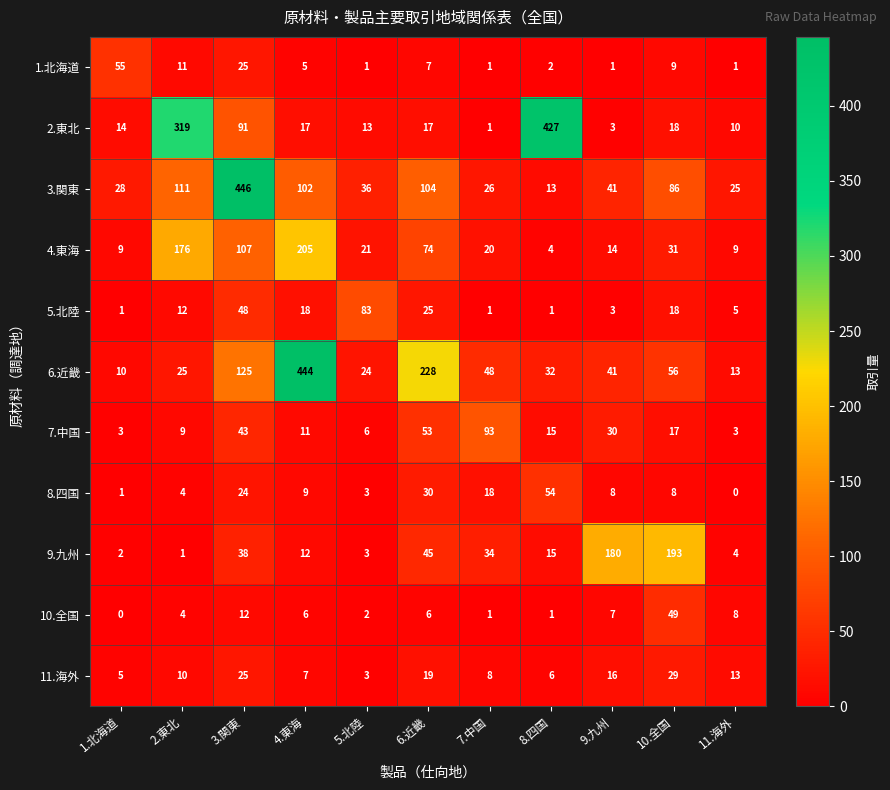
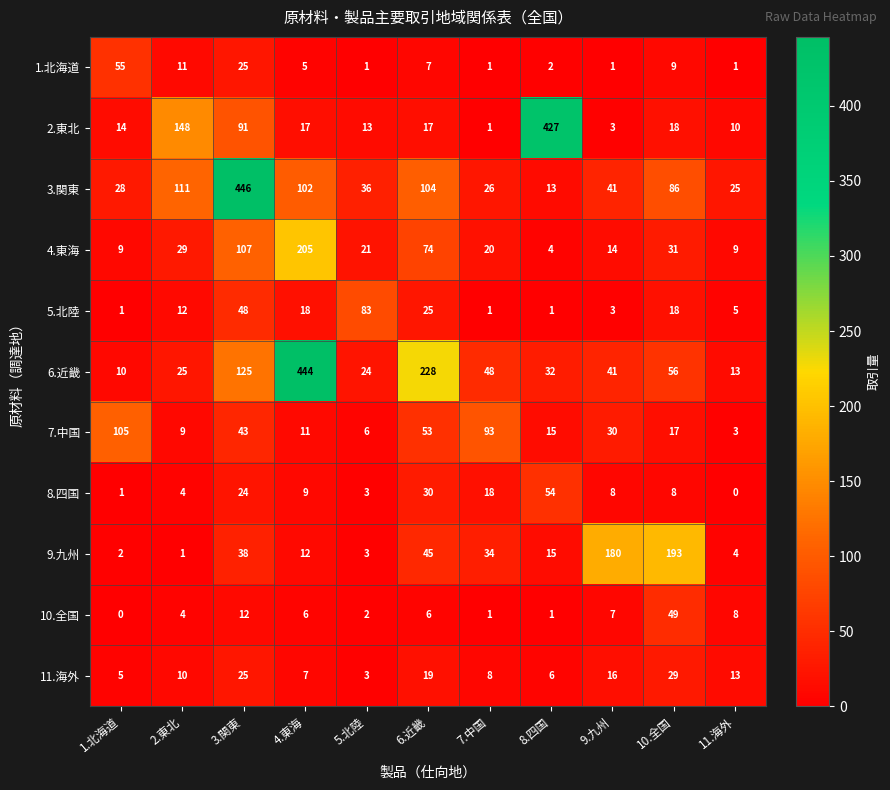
  {
    "1.北海道": {
      "1.北海道": 55,
      "2.東北": 11,
      "3.関東": 25,
      "4.東海": 5,
      "5.北陸": 1,
      "6.近畿": 7,
      "7.中国": 1,
      "8.四国": 2,
      "9.九州": 1,
      "10.全国": 9,
      "11.海外": 1
    },
    "2.東北": {
      "1.北海道": 14,
-     "2.東北": 319,
+     "2.東北": 148,
      "3.関東": 91,
      "4.東海": 17,
      "5.北陸": 13,
      "6.近畿": 17,
      "7.中国": 1,
      "8.四国": 427,
      "9.九州": 3,
      "10.全国": 18,
      "11.海外": 10
    },
    "3.関東": {
      "1.北海道": 28,
      "2.東北": 111,
      "3.関東": 446,
      "4.東海": 102,
      "5.北陸": 36,
      "6.近畿": 104,
      "7.中国": 26,
      "8.四国": 13,
      "9.九州": 41,
      "10.全国": 86,
      "11.海外": 25
    },
    "4.東海": {
      "1.北海道": 9,
-     "2.東北": 176,
+     "2.東北": 29,
      "3.関東": 107,
      "4.東海": 205,
      "5.北陸": 21,
      "6.近畿": 74,
      "7.中国": 20,
      "8.四国": 4,
      "9.九州": 14,
      "10.全国": 31,
      "11.海外": 9
    },
    "5.北陸": {
      "1.北海道": 1,
      "2.東北": 12,
      "3.関東": 48,
      "4.東海": 18,
      "5.北陸": 83,
      "6.近畿": 25,
      "7.中国": 1,
      "8.四国": 1,
      "9.九州": 3,
      "10.全国": 18,
      "11.海外": 5
    },
    "6.近畿": {
      "1.北海道": 10,
      "2.東北": 25,
      "3.関東": 125,
      "4.東海": 444,
      "5.北陸": 24,
      "6.近畿": 228,
      "7.中国": 48,
      "8.四国": 32,
      "9.九州": 41,
      "10.全国": 56,
      "11.海外": 13
    },
    "7.中国": {
-     "1.北海道": 3,
+     "1.北海道": 105,
      "2.東北": 9,
      "3.関東": 43,
      "4.東海": 11,
      "5.北陸": 6,
      "6.近畿": 53,
      "7.中国": 93,
      "8.四国": 15,
      "9.九州": 30,
      "10.全国": 17,
      "11.海外": 3
    },
    "8.四国": {
      "1.北海道": 1,
      "2.東北": 4,
      "3.関東": 24,
      "4.東海": 9,
      "5.北陸": 3,
      "6.近畿": 30,
      "7.中国": 18,
      "8.四国": 54,
      "9.九州": 8,
      "10.全国": 8,
      "11.海外": 0
    },
    "9.九州": {
      "1.北海道": 2,
      "2.東北": 1,
      "3.関東": 38,
      "4.東海": 12,
      "5.北陸": 3,
      "6.近畿": 45,
      "7.中国": 34,
      "8.四国": 15,
      "9.九州": 180,
      "10.全国": 193,
      "11.海外": 4
    },
    "10.全国": {
      "1.北海道": 0,
      "2.東北": 4,
      "3.関東": 12,
      "4.東海": 6,
      "5.北陸": 2,
      "6.近畿": 6,
      "7.中国": 1,
      "8.四国": 1,
      "9.九州": 7,
      "10.全国": 49,
      "11.海外": 8
    },
    "11.海外": {
      "1.北海道": 5,
      "2.東北": 10,
      "3.関東": 25,
      "4.東海": 7,
      "5.北陸": 3,
      "6.近畿": 19,
      "7.中国": 8,
      "8.四国": 6,
      "9.九州": 16,
      "10.全国": 29,
      "11.海外": 13
    }
  }
